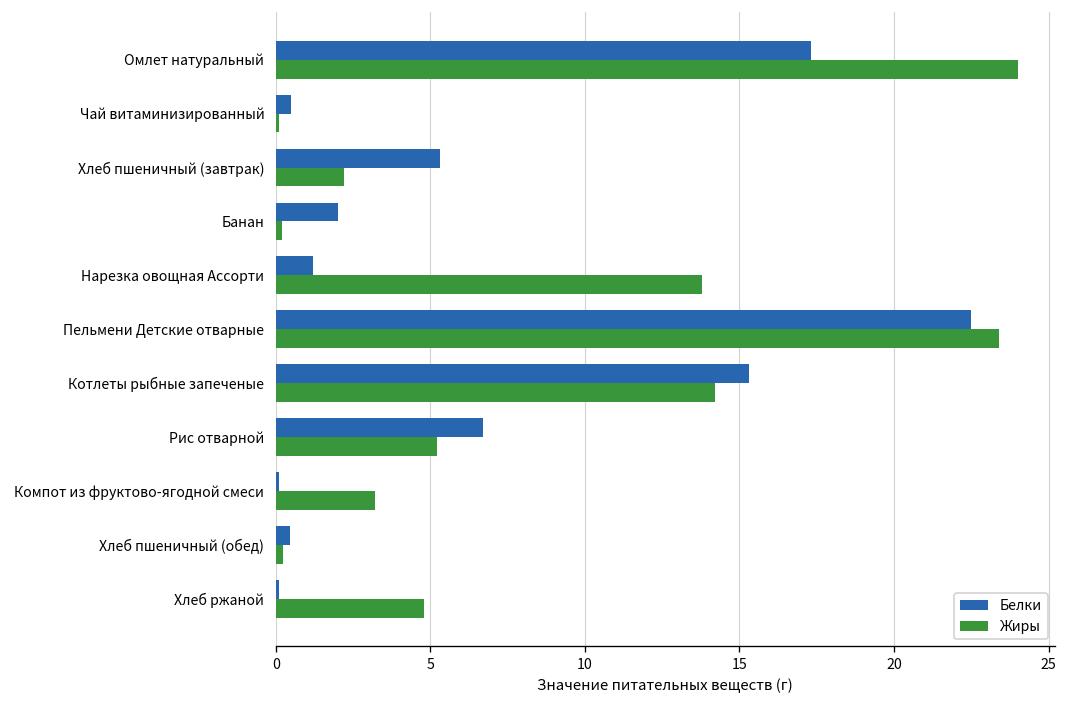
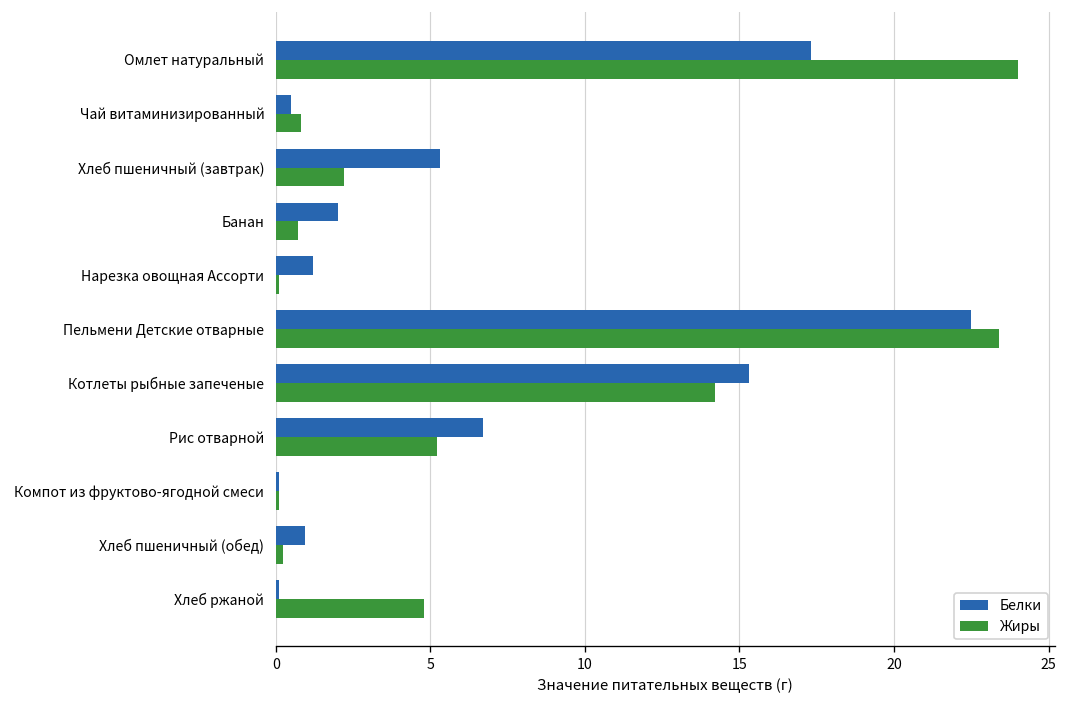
  {
    "Белки": {
      "Омлет натуральный": 17.3,
      "Чай витаминизированный": 0.5,
      "Хлеб пшеничный (завтрак)": 5.3,
      "Банан": 2.0,
      "Нарезка овощная Ассорти": 1.2,
      "Пельмени Детские отварные": 22.5,
      "Котлеты рыбные запеченые": 15.3,
      "Рис отварной": 6.7,
      "Компот из фруктово-ягодной смеси": 0.1,
-     "Хлеб пшеничный (обед)": 0.4
+     "Хлеб пшеничный (обед)": 0.9
    },
    "Жиры": {
      "Омлет натуральный": 24.0,
-     "Чай витаминизированный": 0.1,
+     "Чай витаминизированный": 0.8,
      "Хлеб пшеничный (завтрак)": 2.2,
-     "Банан": 0.2,
-     "Нарезка овощная Ассорти": 13.8,
+     "Банан": 0.7,
+     "Нарезка овощная Ассорти": 0.1,
      "Пельмени Детские отварные": 23.4,
      "Котлеты рыбные запеченые": 14.2,
      "Рис отварной": 5.2,
-     "Компот из фруктово-ягодной смеси": 3.2,
+     "Компот из фруктово-ягодной смеси": 0.1,
      "Хлеб пшеничный (обед)": 0.2,
      "Хлеб ржаной": 4.8
    }
  }
